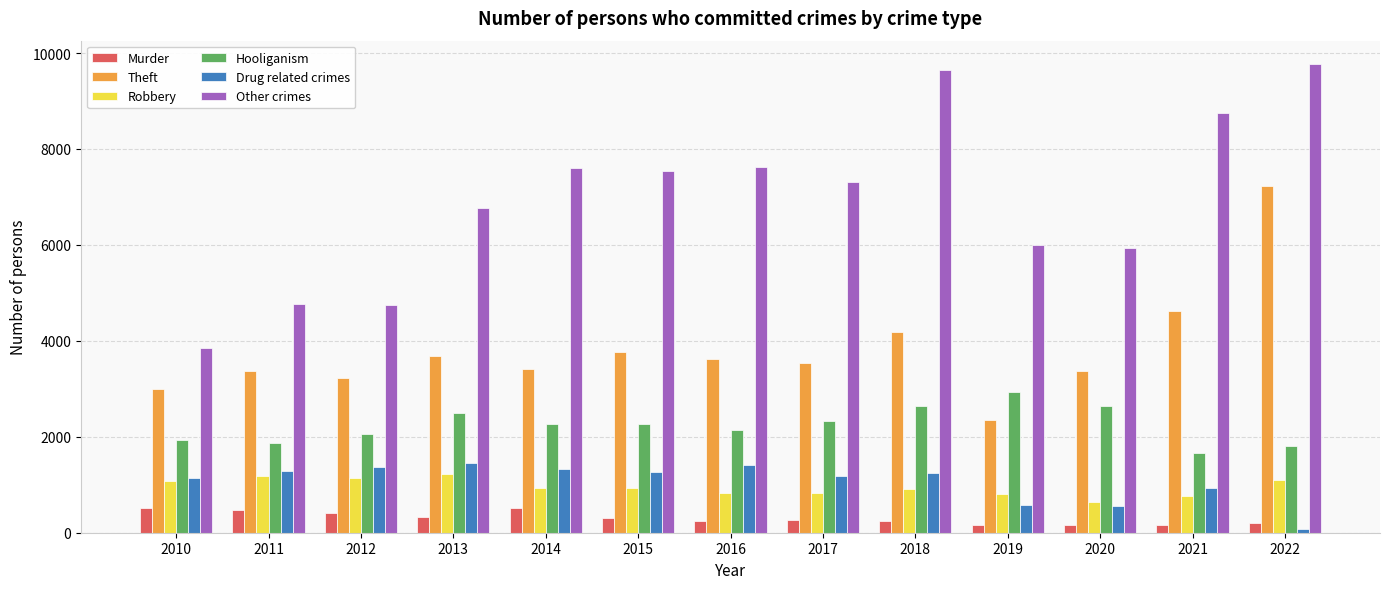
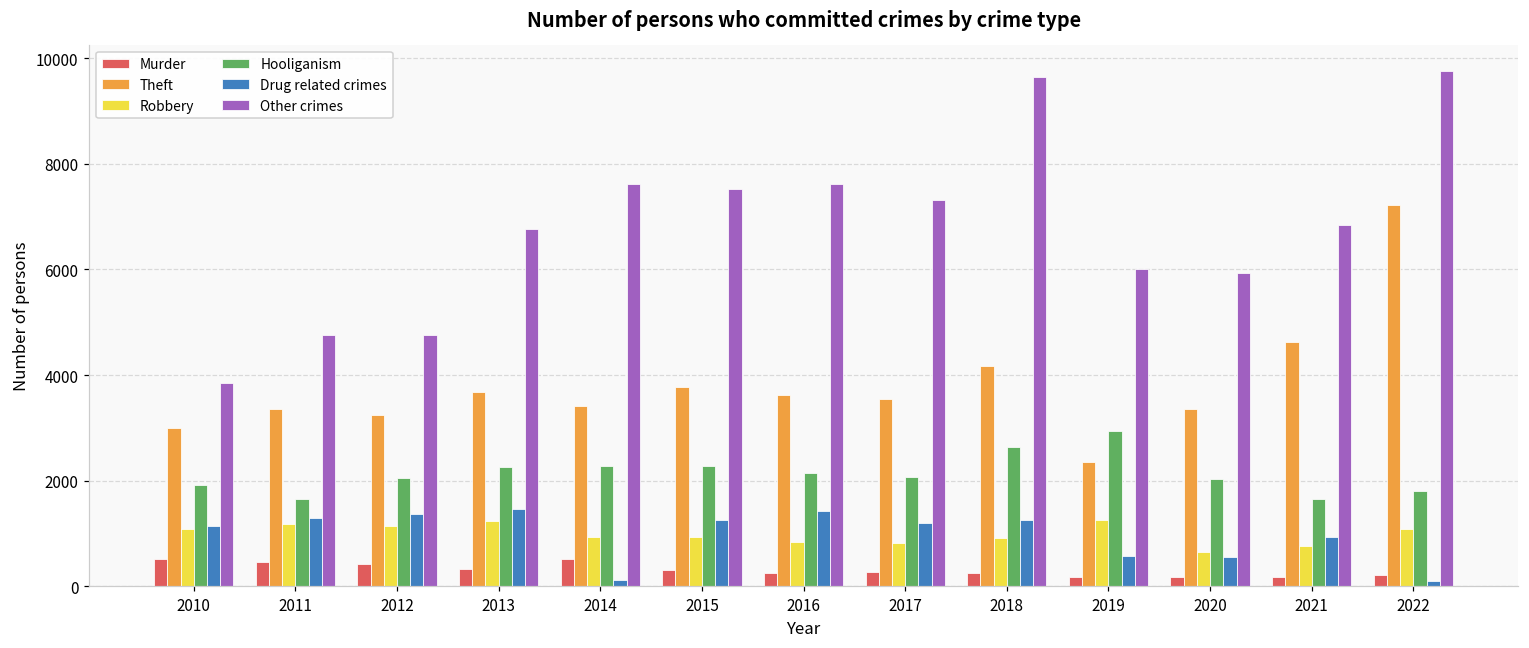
  {
    "Murder": {
      "2010": 500,
      "2011": 500,
      "2012": 400,
      "2013": 300,
      "2014": 500,
      "2015": 300,
      "2016": 300,
      "2017": 300,
      "2018": 200,
      "2019": 200,
      "2020": 200,
      "2021": 200,
      "2022": 200
    },
    "Theft": {
      "2010": 3000,
      "2011": 3400,
      "2012": 3200,
      "2013": 3700,
      "2014": 3400,
      "2015": 3800,
      "2016": 3600,
      "2017": 3500,
      "2018": 4200,
      "2019": 2400,
      "2020": 3400,
      "2021": 4600,
      "2022": 7200
    },
    "Robbery": {
      "2010": 1100,
      "2011": 1200,
      "2012": 1100,
      "2013": 1200,
      "2014": 900,
      "2015": 900,
      "2016": 800,
      "2017": 800,
      "2018": 900,
-     "2019": 800,
+     "2019": 1200,
      "2020": 600,
      "2021": 800,
      "2022": 1100
    },
    "Hooliganism": {
      "2010": 1900,
-     "2011": 1900,
+     "2011": 1600,
      "2012": 2100,
-     "2013": 2500,
+     "2013": 2200,
      "2014": 2300,
      "2015": 2300,
      "2016": 2200,
-     "2017": 2300,
+     "2017": 2100,
      "2018": 2600,
      "2019": 2900,
-     "2020": 2600,
+     "2020": 2000,
      "2021": 1700,
      "2022": 1800
    },
    "Drug related crimes": {
      "2010": 1100,
      "2011": 1300,
      "2012": 1400,
      "2013": 1500,
-     "2014": 1300,
+     "2014": 100,
      "2015": 1300,
      "2016": 1400,
      "2017": 1200,
      "2018": 1300,
      "2019": 600,
      "2020": 600,
      "2021": 900,
      "2022": 100
    },
    "Other crimes": {
      "2010": 3800,
      "2011": 4800,
      "2012": 4800,
      "2013": 6800,
      "2014": 7600,
      "2015": 7500,
      "2016": 7600,
      "2017": 7300,
      "2018": 9700,
      "2019": 6000,
      "2020": 5900,
-     "2021": 8800,
+     "2021": 6800,
      "2022": 9800
    }
  }
